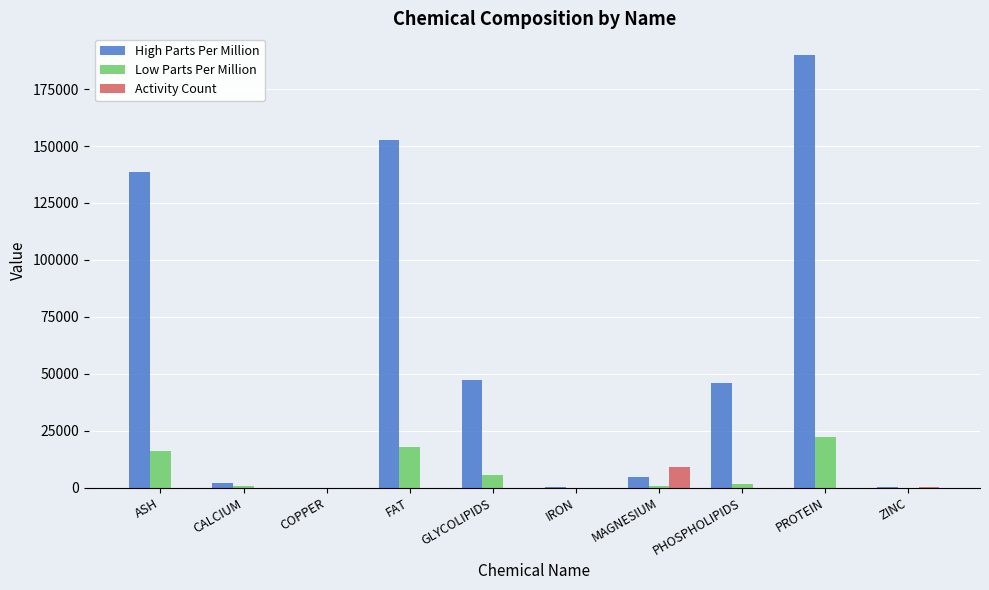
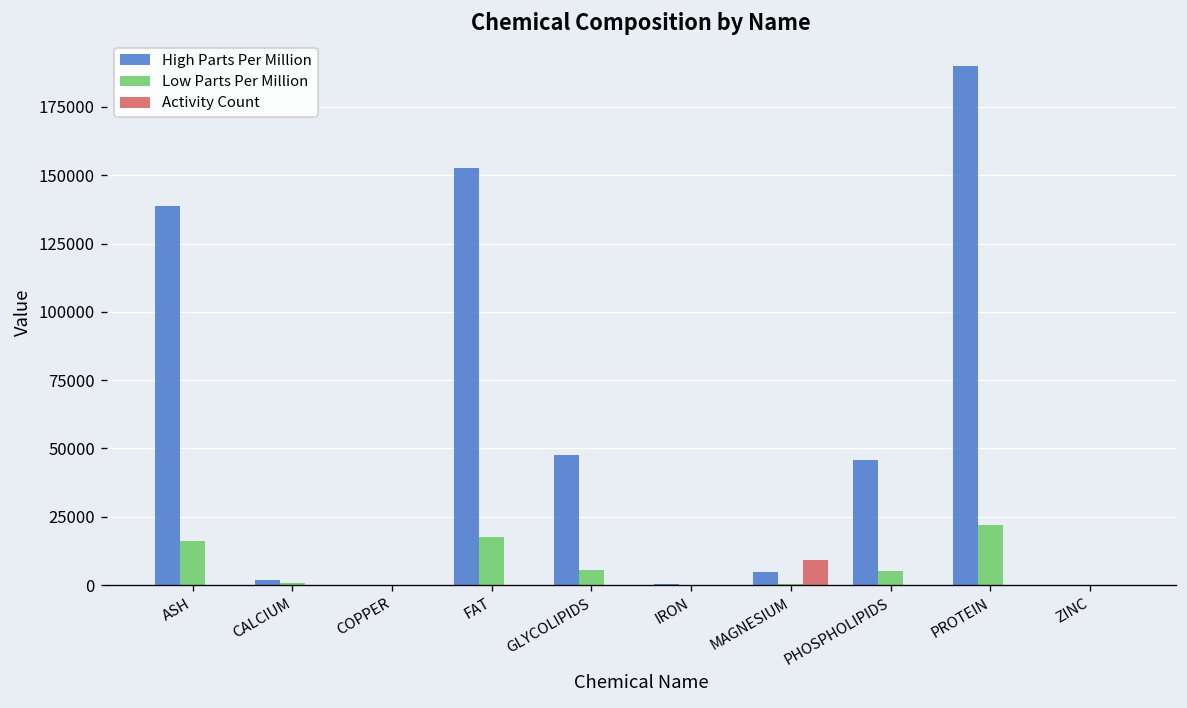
  {
    "High Parts Per Million": {
      "ASH": 139000,
      "CALCIUM": 2000,
      "FAT": 153000,
      "GLYCOLIPIDS": 47000,
      "MAGNESIUM": 5000,
      "PHOSPHOLIPIDS": 46000,
      "PROTEIN": 190000
    },
    "Low Parts Per Million": {
      "ASH": 16000,
      "FAT": 18000,
      "GLYCOLIPIDS": 6000,
-     "PHOSPHOLIPIDS": 2000,
+     "PHOSPHOLIPIDS": 5000,
      "PROTEIN": 22000
    },
    "Activity Count": {
      "ASH": 0,
      "FAT": 0,
      "GLYCOLIPIDS": 0,
      "MAGNESIUM": 9000,
      "PHOSPHOLIPIDS": 0,
      "PROTEIN": 0
    }
  }
